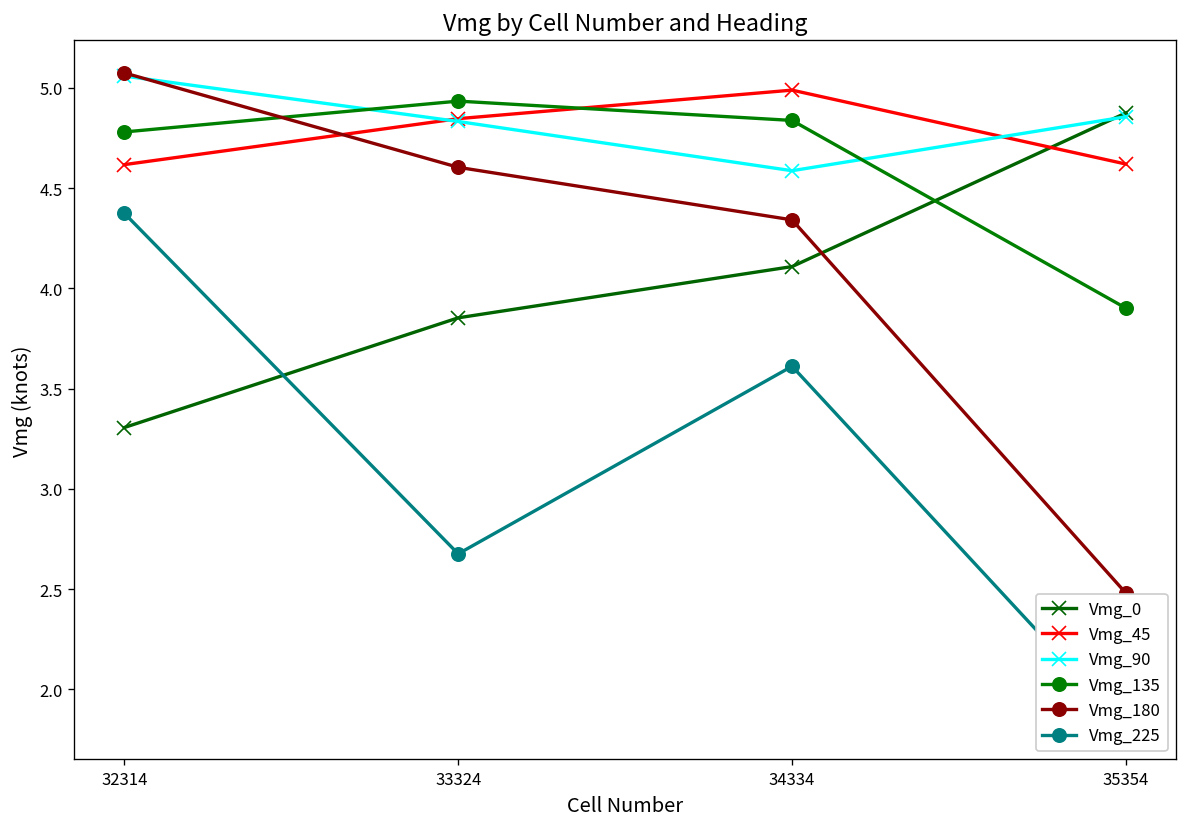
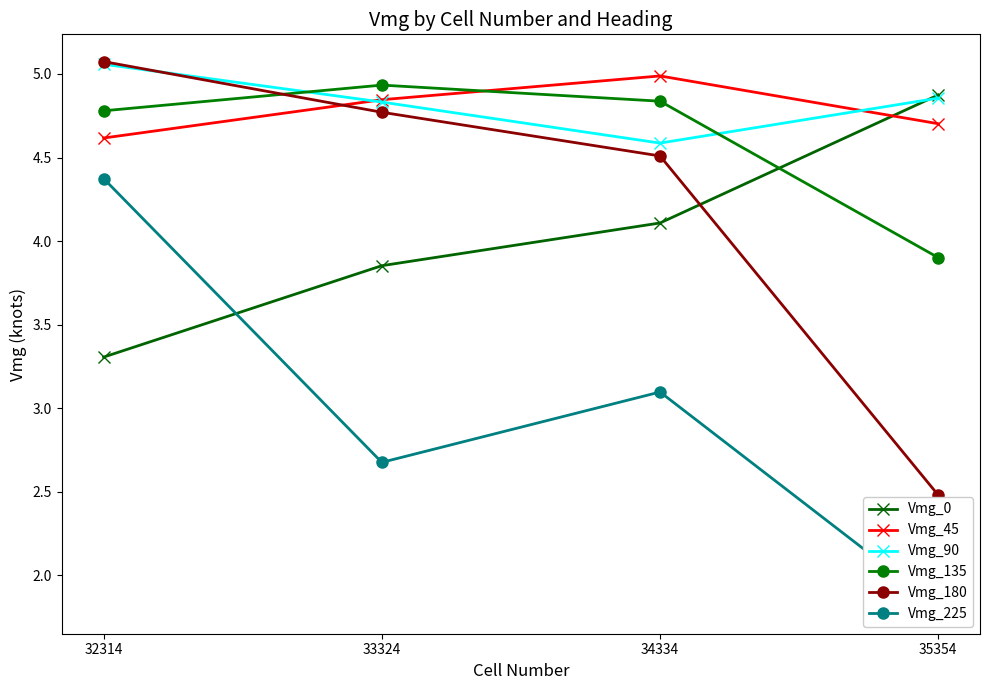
  {
    "Vmg_45": {
      "32314": 4.62,
      "34334": 4.99,
-     "35354": 4.62
+     "35354": 4.70
    },
    "Vmg_90": {
      "32314": 5.06,
      "34334": 4.59,
      "35354": 4.86
    },
    "Vmg_180": {
      "32314": 5.07,
-     "33324": 4.60,
-     "34334": 4.34,
+     "33324": 4.77,
+     "34334": 4.51,
      "35354": 2.48
    },
    "Vmg_225": {
      "32314": 4.37,
      "33324": 2.68,
-     "34334": 3.61
+     "34334": 3.10
    }
  }
